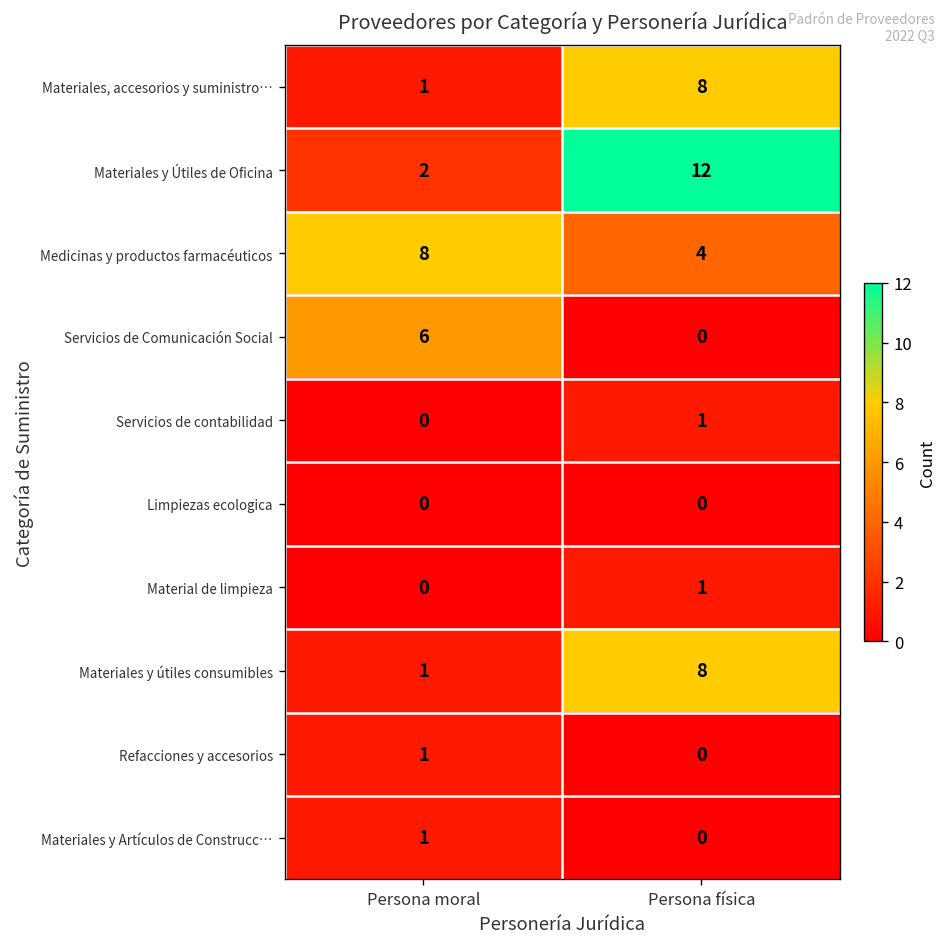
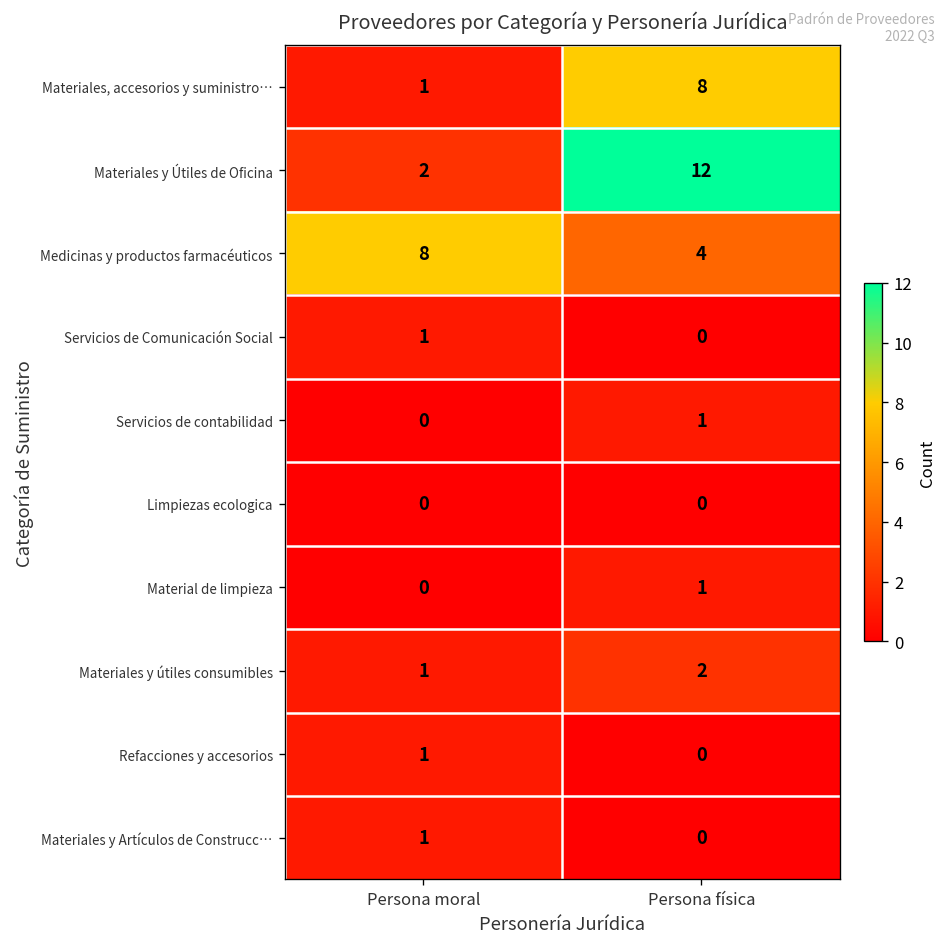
  {
    "Materiales, accesorios y suministro…": {
      "Persona moral": 1,
      "Persona física": 8
    },
    "Materiales y Útiles de Oficina": {
      "Persona moral": 2,
      "Persona física": 12
    },
    "Medicinas y productos farmacéuticos": {
      "Persona moral": 8,
      "Persona física": 4
    },
    "Servicios de Comunicación Social": {
-     "Persona moral": 6,
+     "Persona moral": 1,
      "Persona física": 0
    },
    "Servicios de contabilidad": {
      "Persona moral": 0,
      "Persona física": 1
    },
    "Limpiezas ecologica": {
      "Persona moral": 0,
      "Persona física": 0
    },
    "Material de limpieza": {
      "Persona moral": 0,
      "Persona física": 1
    },
    "Materiales y útiles consumibles": {
      "Persona moral": 1,
-     "Persona física": 8
+     "Persona física": 2
    },
    "Refacciones y accesorios": {
      "Persona moral": 1,
      "Persona física": 0
    },
    "Materiales y Artículos de Construcc…": {
      "Persona moral": 1,
      "Persona física": 0
    }
  }
